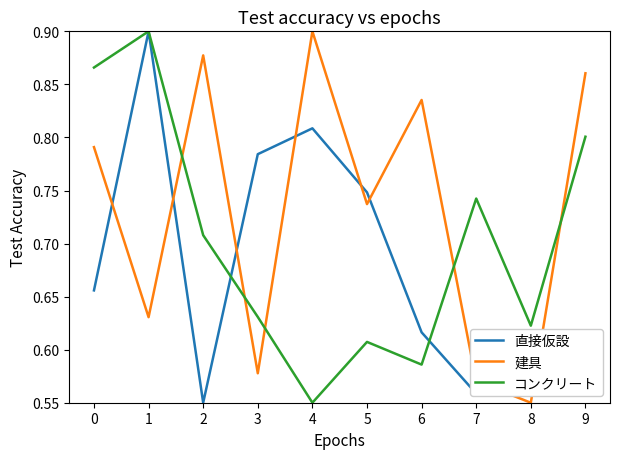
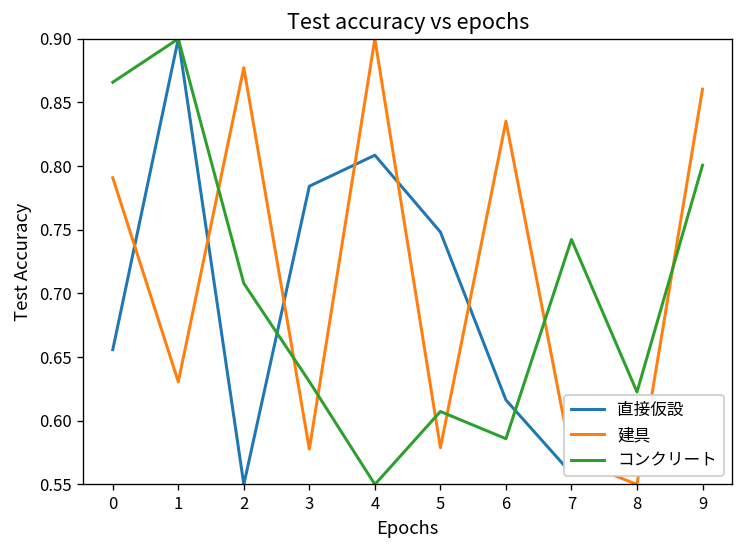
  {
    "直接仮設": {
      "0": 0.656,
      "2": 0.550,
      "3": 0.784,
      "4": 0.809,
      "5": 0.748,
      "6": 0.616
    },
    "建具": {
      "0": 0.791,
      "1": 0.631,
      "2": 0.877,
      "3": 0.578,
      "4": 0.900,
-     "5": 0.737,
+     "5": 0.579,
      "6": 0.835,
      "8": 0.550,
      "9": 0.860
    },
    "コンクリート": {
      "0": 0.866,
      "2": 0.708,
      "3": 0.631,
      "4": 0.550,
      "5": 0.607,
      "6": 0.586,
      "7": 0.742,
      "8": 0.623,
      "9": 0.801
    }
  }
